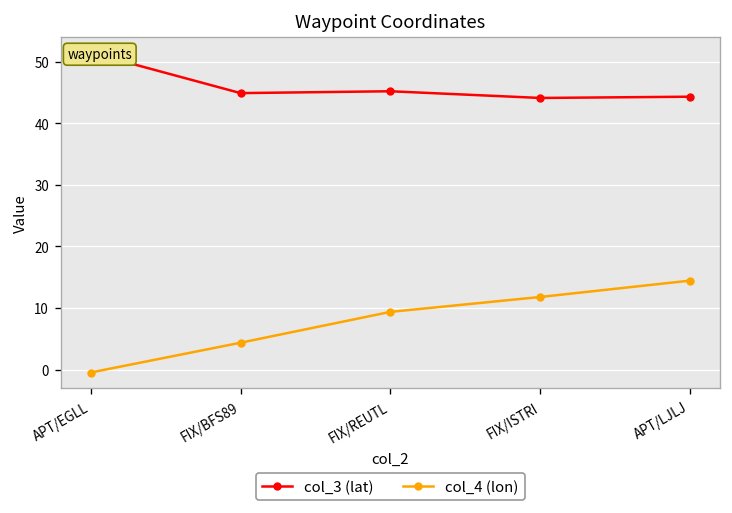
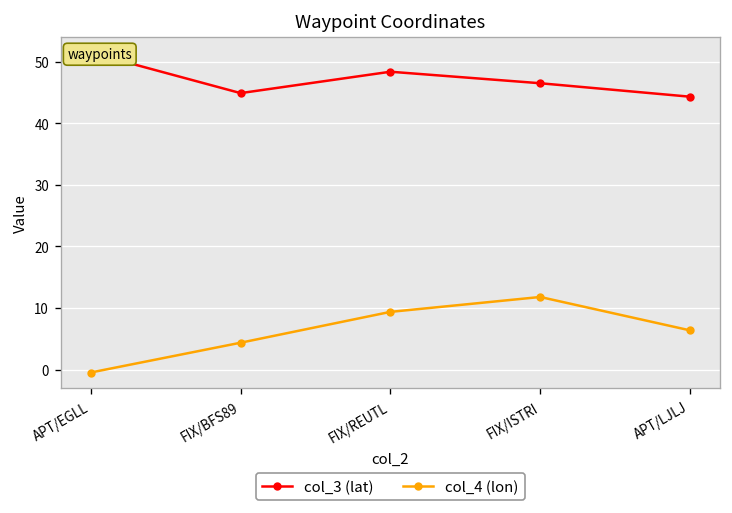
  {
    "col_3 (lat)": {
      "FIX/BFS89": 45,
-     "FIX/REUTL": 45,
-     "FIX/ISTRI": 44,
+     "FIX/REUTL": 48,
+     "FIX/ISTRI": 46,
      "APT/LJLJ": 44
    },
    "col_4 (lon)": {
      "APT/EGLL": 0,
      "FIX/BFS89": 4,
      "FIX/REUTL": 9,
      "FIX/ISTRI": 12,
-     "APT/LJLJ": 14
+     "APT/LJLJ": 6
    }
  }
